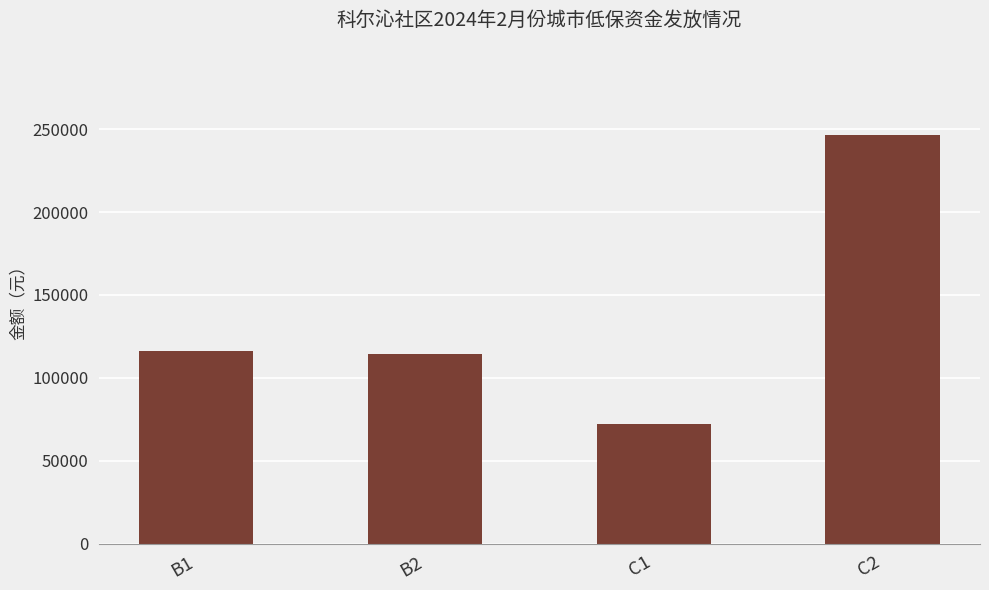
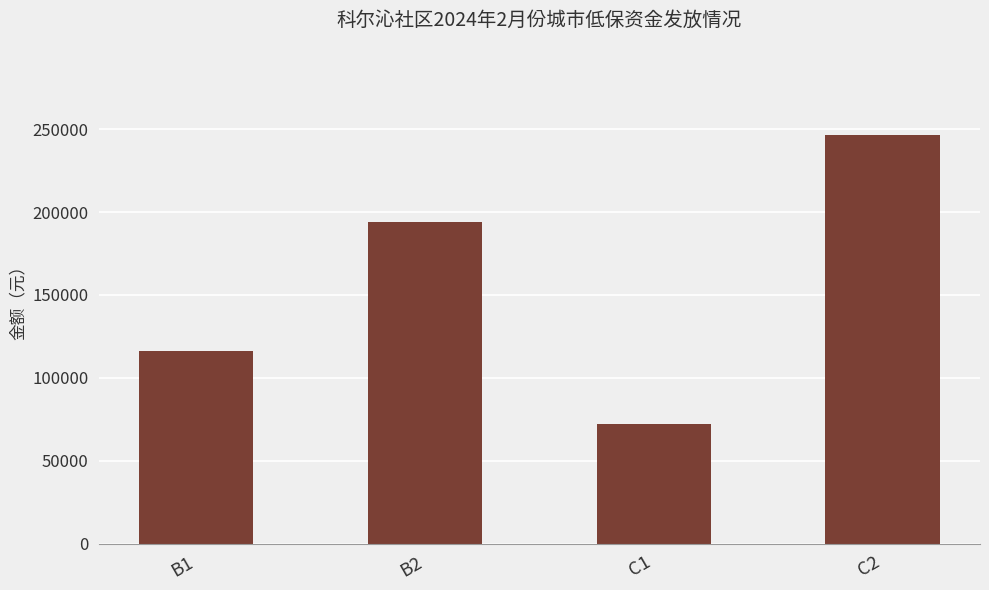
  {
    "B1": 116000,
-   "B2": 115000,
+   "B2": 194000,
    "C1": 72000,
    "C2": 246000
  }
